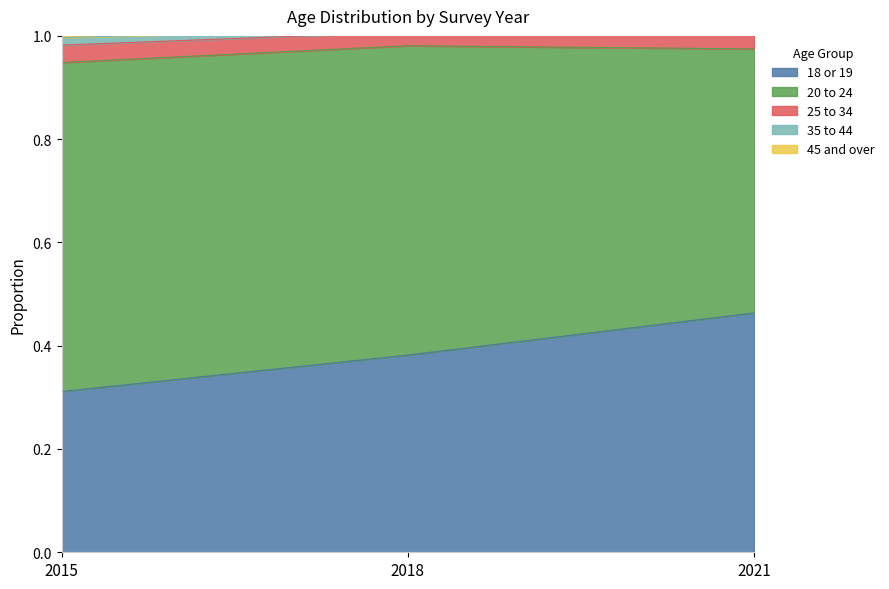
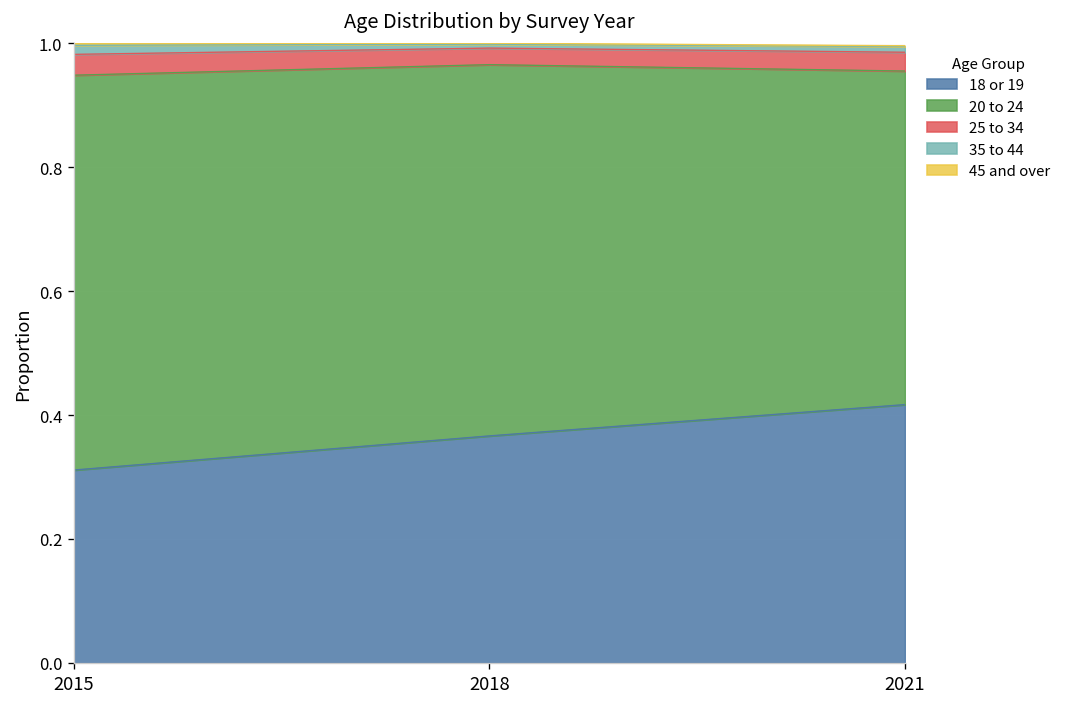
  {
    "18 or 19": {
      "2015": 0.31,
-     "2018": 0.38,
-     "2021": 0.46
+     "2018": 0.37,
+     "2021": 0.42
    },
    "20 to 24": {
      "2015": 0.64,
      "2018": 0.60,
-     "2021": 0.51
+     "2021": 0.54
    },
    "25 to 34": {
      "2015": 0.03
    }
  }
